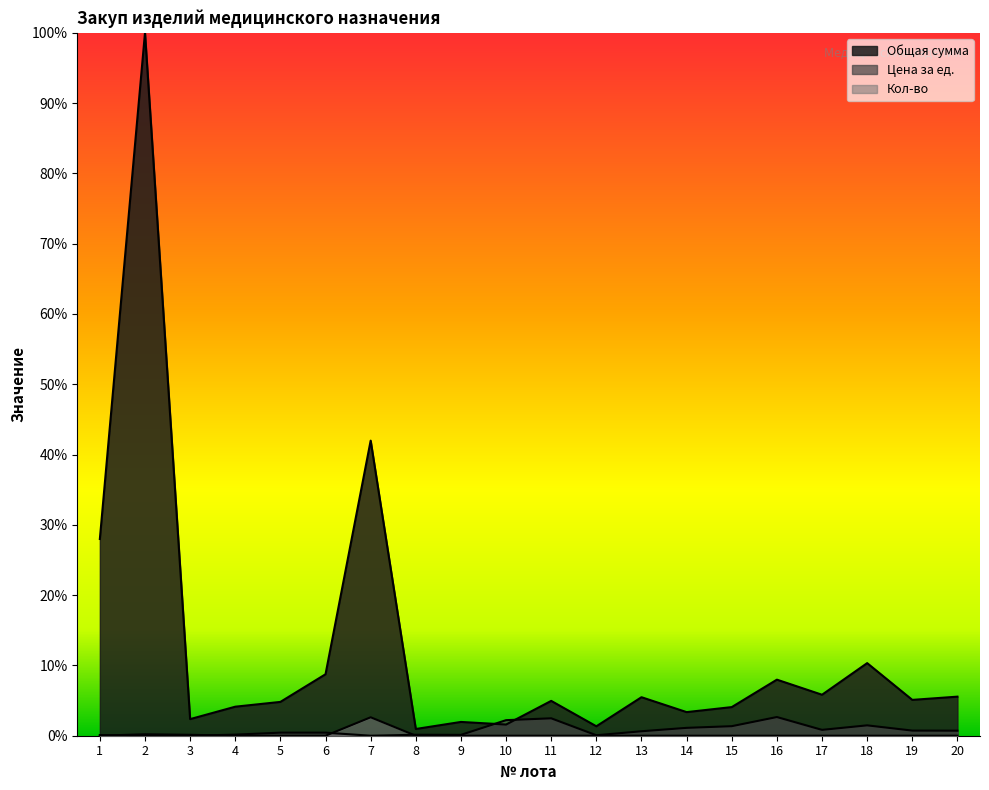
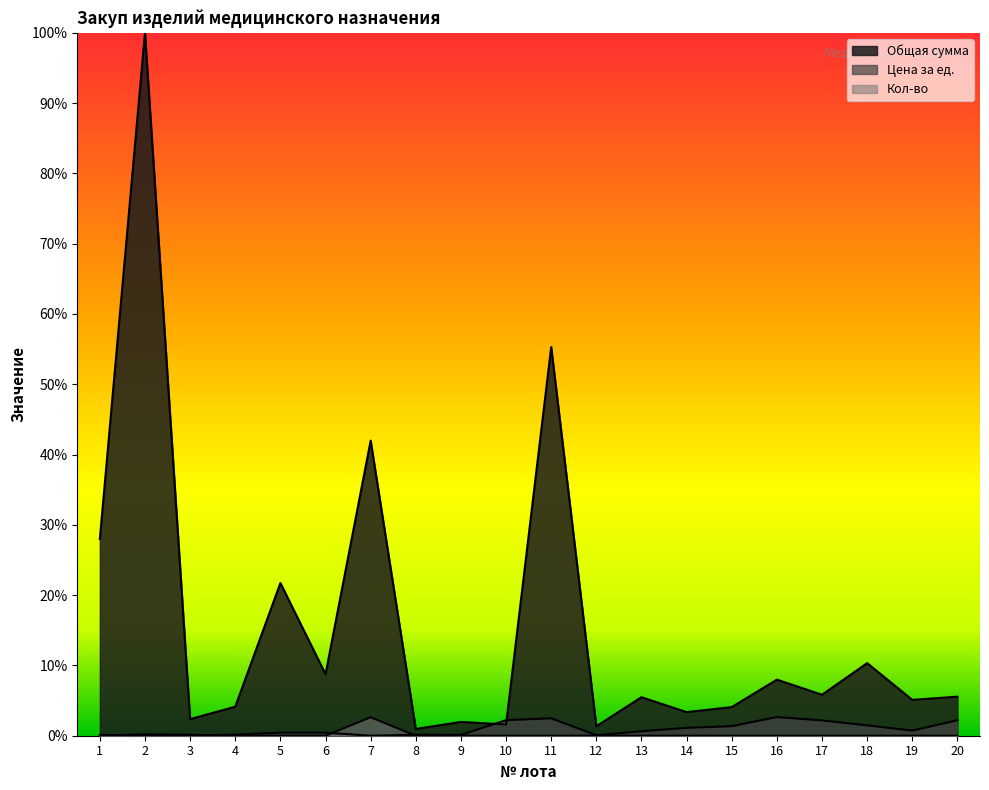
  {
    "Общая сумма": {
      "1": "28%",
      "2": "100%",
      "3": "2%",
      "4": "4%",
-     "5": "5%",
+     "5": "22%",
      "6": "9%",
      "7": "42%",
      "8": "1%",
      "9": "2%",
      "10": "2%",
-     "11": "5%",
+     "11": "55%",
      "12": "1%",
      "13": "5%",
      "14": "3%",
      "15": "4%",
      "16": "8%",
      "17": "6%",
      "18": "10%",
      "19": "5%",
      "20": "6%"
    },
    "Цена за ед.": {
      "5": "0%",
      "6": "0%",
      "7": "0%",
      "10": "2%",
      "11": "2%",
      "13": "1%",
      "14": "1%",
      "15": "1%",
      "16": "3%",
-     "17": "1%",
+     "17": "2%",
      "18": "1%",
      "19": "1%",
-     "20": "1%"
+     "20": "2%"
    },
    "Кол-во": {
      "5": "0%",
      "6": "0%",
      "7": "3%",
      "10": "0%",
      "11": "0%",
      "13": "0%",
      "14": "0%",
      "15": "0%",
      "16": "0%",
      "17": "0%",
      "18": "0%",
      "19": "0%",
      "20": "0%"
    }
  }
